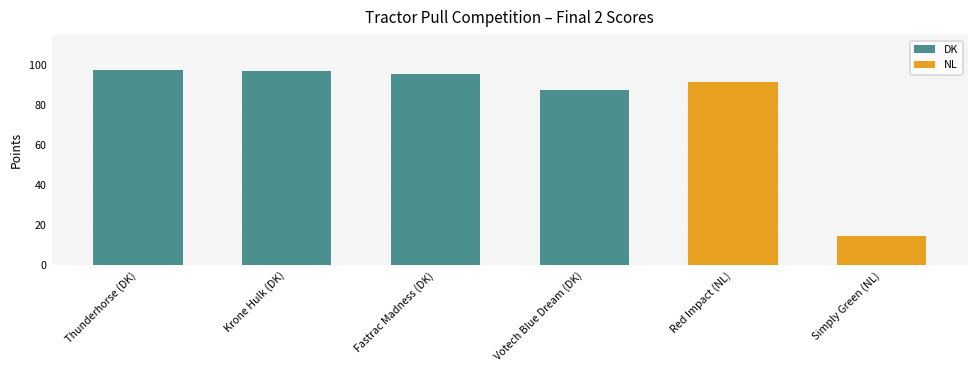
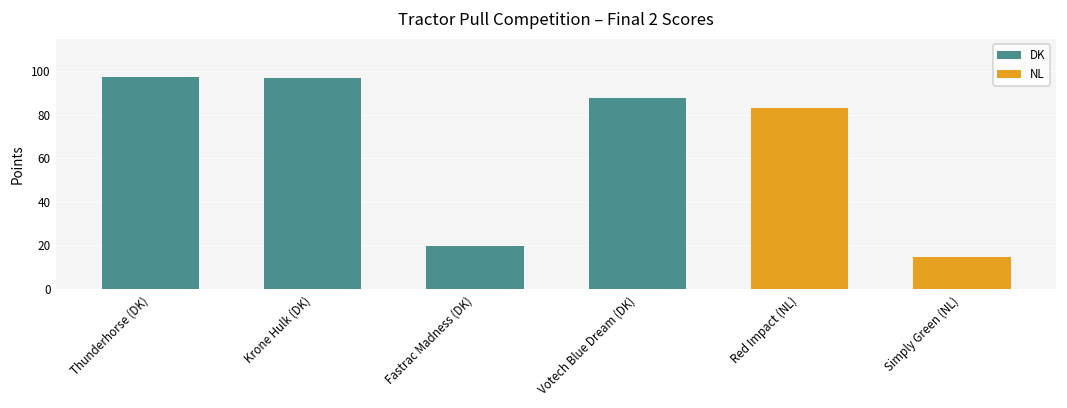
  {
    "Thunderhorse (DK)": 97,
    "Krone Hulk (DK)": 97,
-   "Fastrac Madness (DK)": 96,
+   "Fastrac Madness (DK)": 20,
    "Votech Blue Dream (DK)": 88,
-   "Red Impact (NL)": 92,
+   "Red Impact (NL)": 83,
    "Simply Green (NL)": 15
  }
